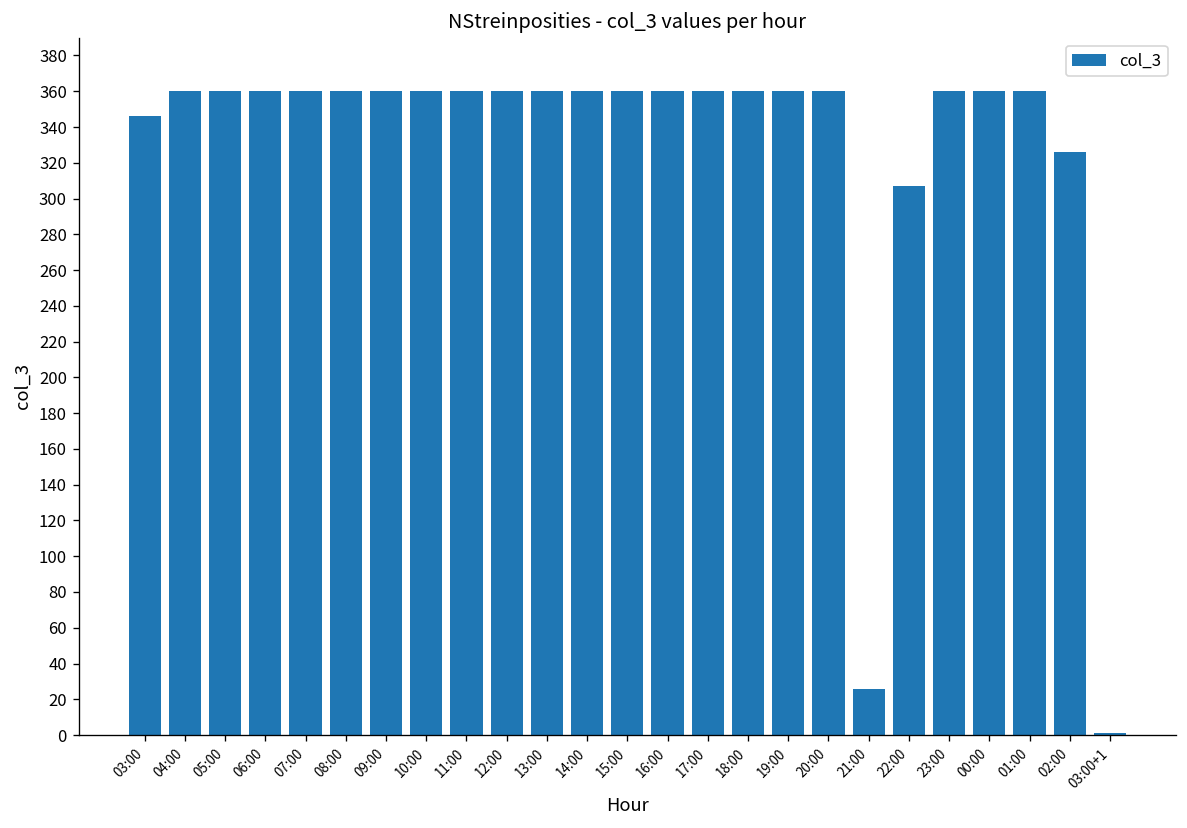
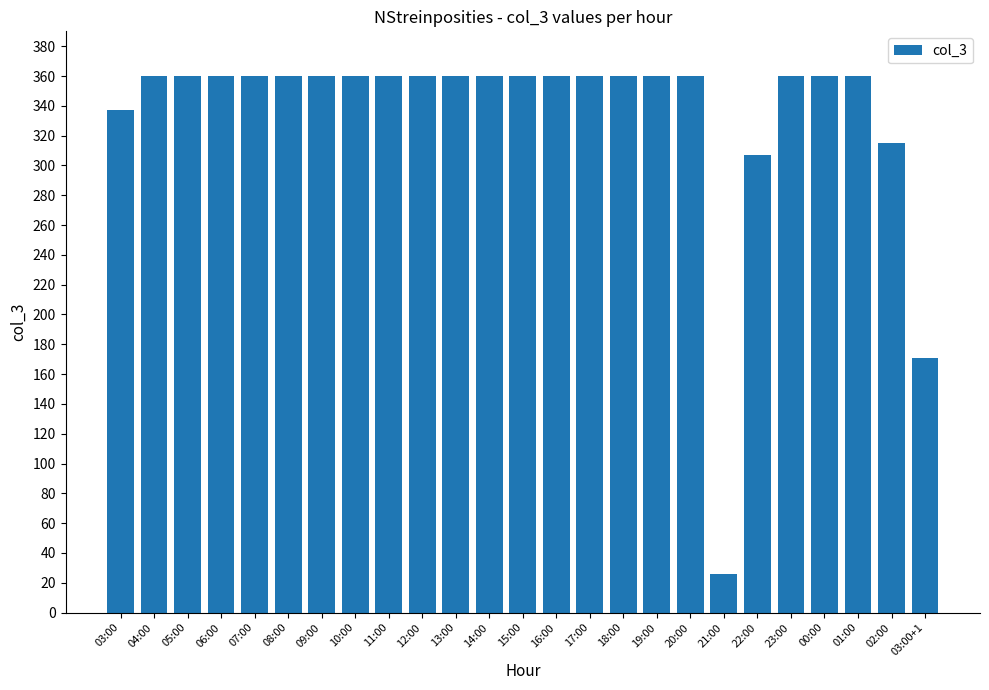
  {
-   "03:00": 346,
+   "03:00": 337,
    "04:00": 360,
    "05:00": 360,
    "06:00": 360,
    "07:00": 360,
    "08:00": 360,
    "09:00": 360,
    "10:00": 360,
    "11:00": 360,
    "12:00": 360,
    "13:00": 360,
    "14:00": 360,
    "15:00": 360,
    "16:00": 360,
    "17:00": 360,
    "18:00": 360,
    "19:00": 360,
    "20:00": 360,
    "21:00": 26,
    "22:00": 307,
    "23:00": 360,
    "00:00": 360,
    "01:00": 360,
-   "02:00": 326,
-   "03:00+1": 1
+   "02:00": 315,
+   "03:00+1": 171
  }
